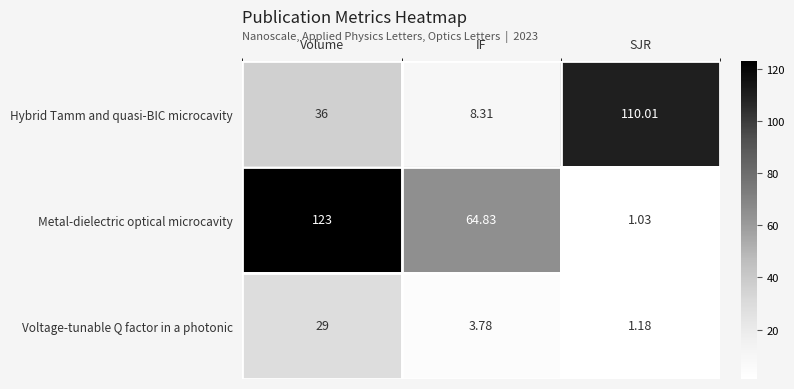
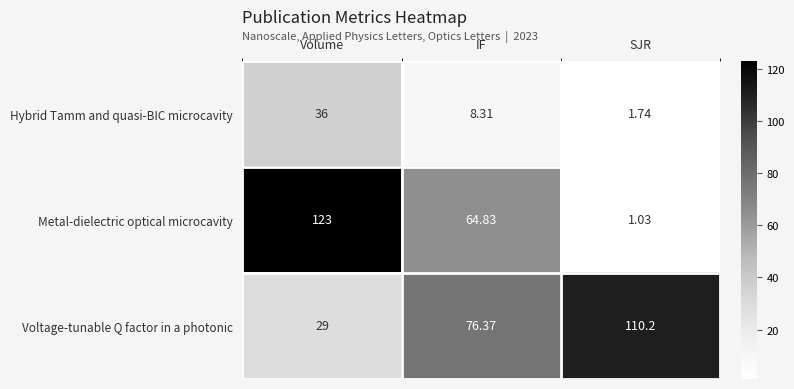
  {
    "Hybrid Tamm and quasi-BIC microcavity": {
      "Volume": 36,
      "IF": 8.31,
-     "SJR": 110.01
+     "SJR": 1.74
    },
    "Metal-dielectric optical microcavity": {
      "Volume": 123,
      "IF": 64.83,
      "SJR": 1.03
    },
    "Voltage-tunable Q factor in a photonic": {
      "Volume": 29,
-     "IF": 3.78,
-     "SJR": 1.18
+     "IF": 76.37,
+     "SJR": 110.2
    }
  }
